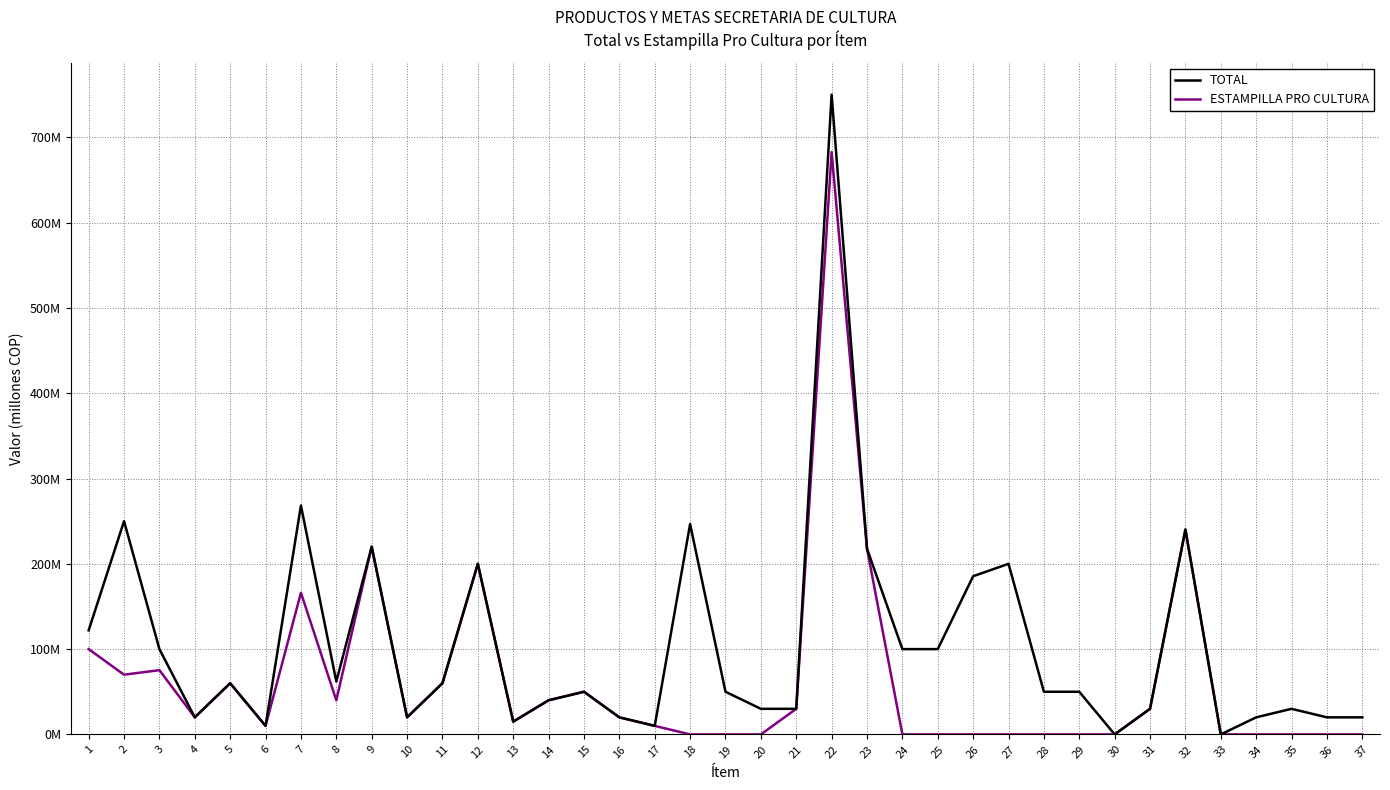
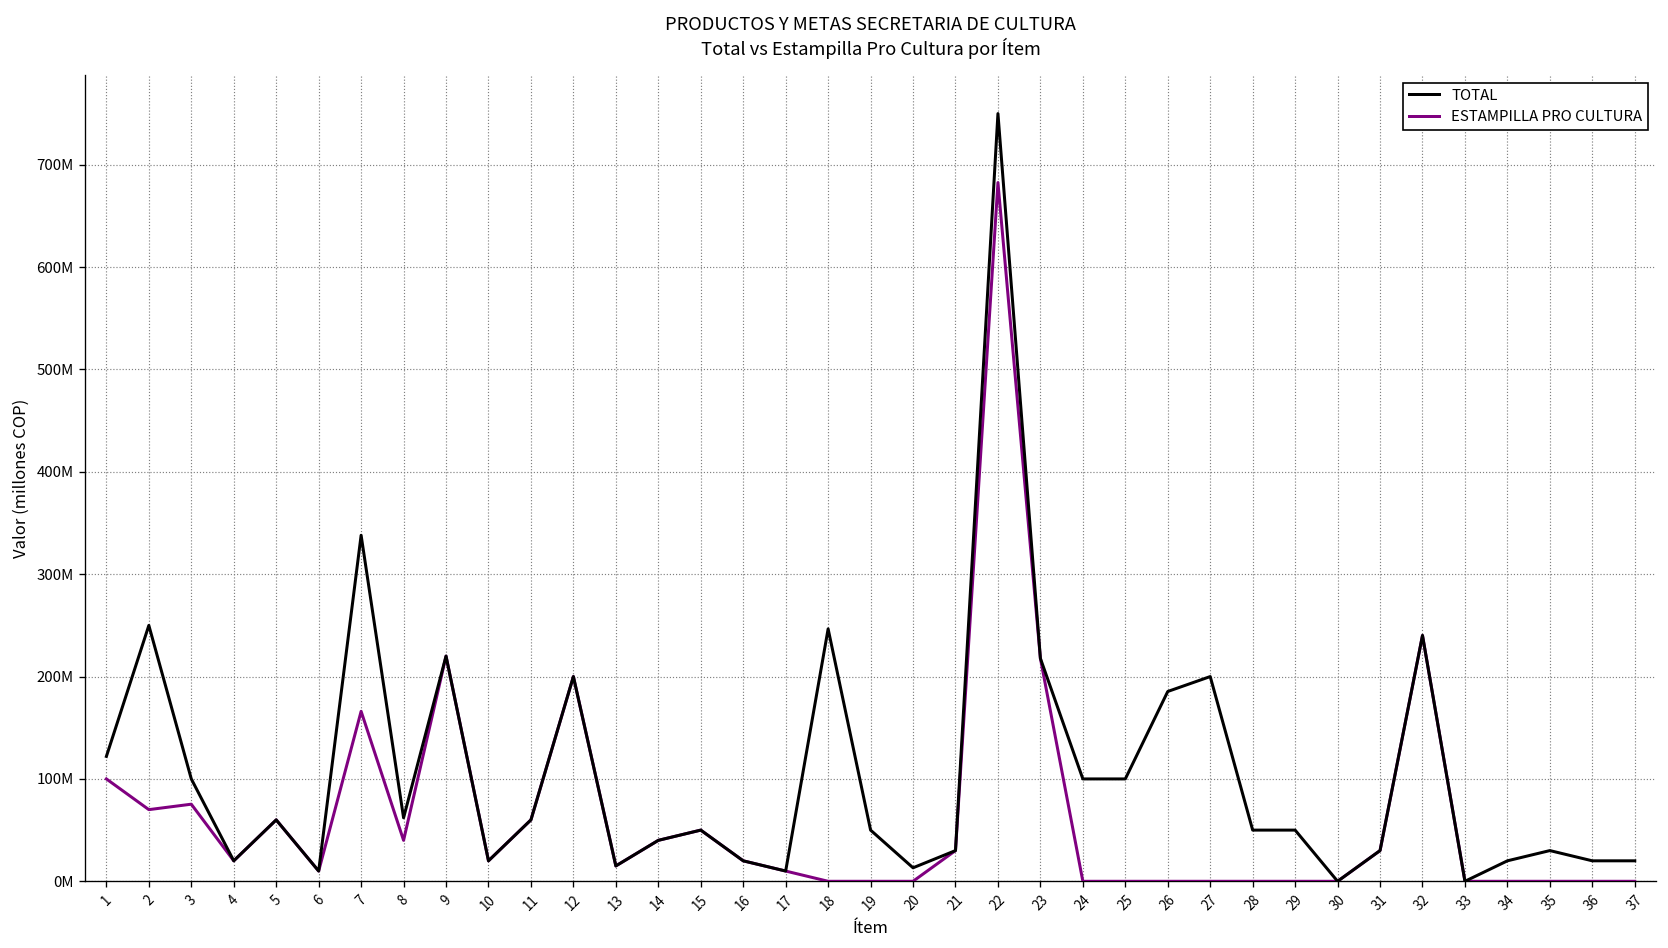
  {
    "TOTAL": {
      "1": 120000000,
      "2": 250000000,
      "3": 100000000,
-     "7": 270000000,
+     "7": 340000000,
      "8": 60000000,
      "18": 250000000,
      "19": 50000000,
-     "20": 30000000,
+     "20": 10000000,
      "22": 750000000,
      "24": 100000000,
      "25": 100000000,
      "26": 190000000,
      "27": 200000000,
      "28": 50000000,
      "29": 50000000,
      "34": 20000000,
      "35": 30000000,
      "36": 20000000,
      "37": 20000000
    },
    "ESTAMPILLA PRO CULTURA": {
      "1": 100000000,
      "2": 70000000,
      "3": 80000000,
      "7": 170000000,
      "8": 40000000,
      "18": 0,
      "19": 0,
      "20": 0,
      "22": 680000000,
      "24": 0,
      "25": 0,
      "26": 0,
      "27": 0,
      "28": 0,
      "29": 0,
      "34": 0,
      "35": 0,
      "36": 0,
      "37": 0
    }
  }
